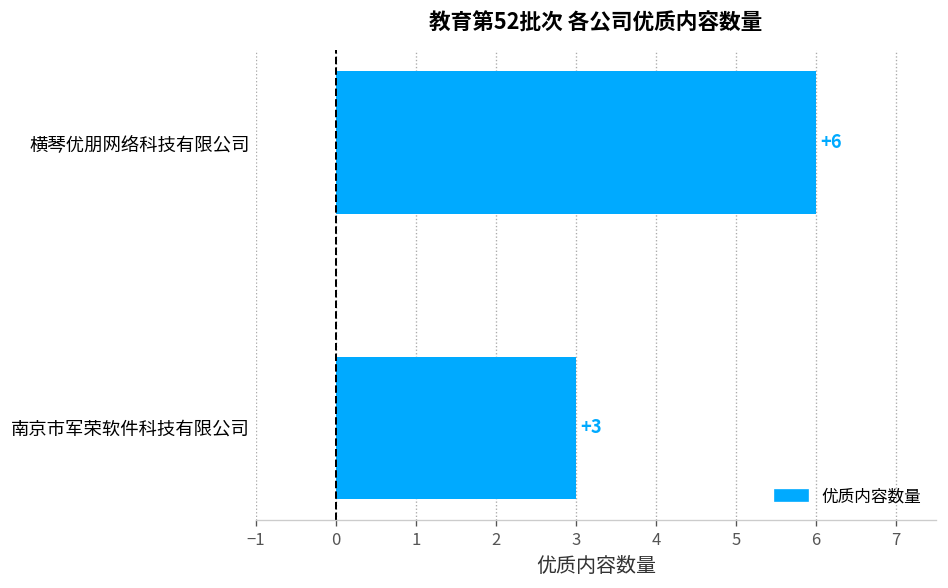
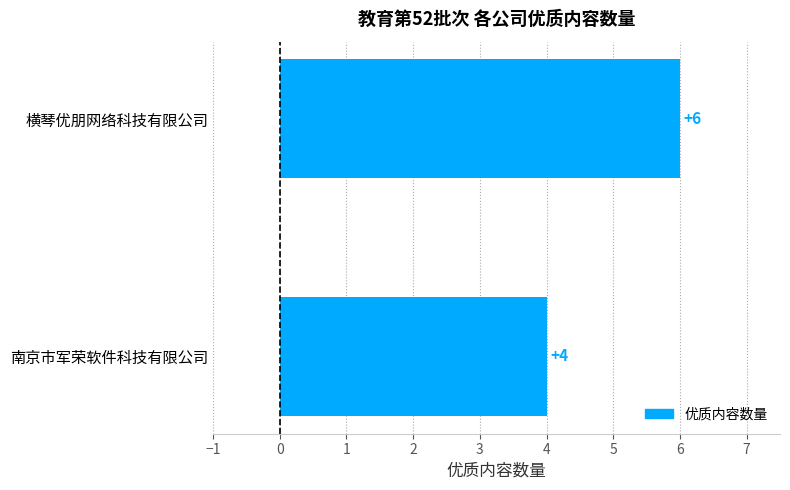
  {
    "横琴优朋网络科技有限公司": "+6",
-   "南京市军荣软件科技有限公司": "+3"
+   "南京市军荣软件科技有限公司": "+4"
  }
